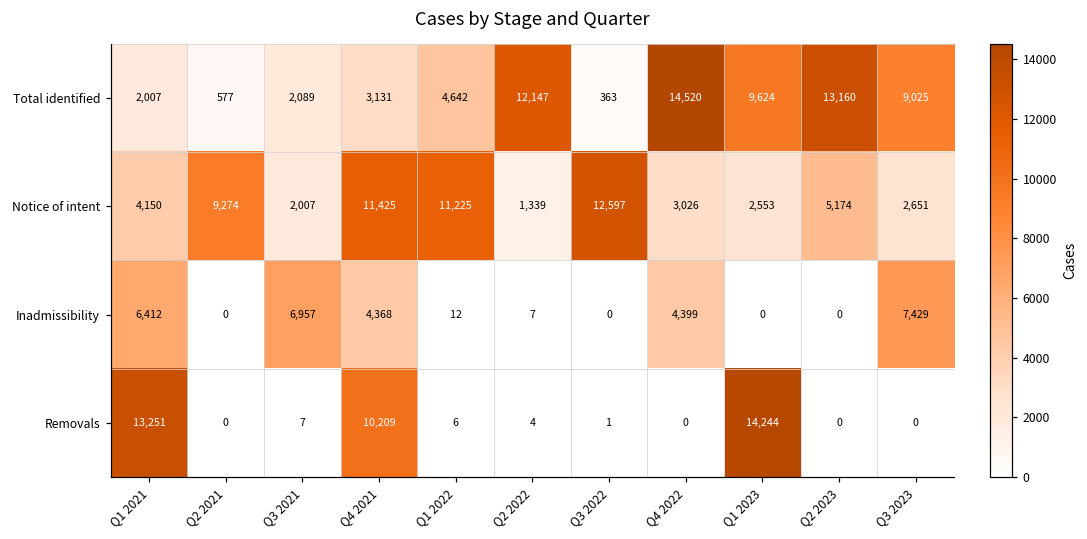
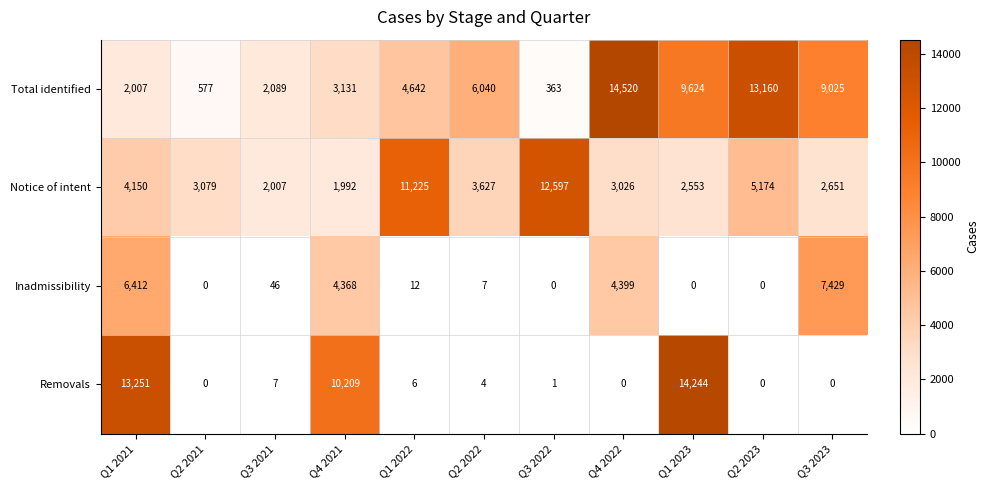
  {
    "Total identified": {
      "Q1 2021": "2,007",
      "Q2 2021": "577",
      "Q3 2021": "2,089",
      "Q4 2021": "3,131",
      "Q1 2022": "4,642",
-     "Q2 2022": "12,147",
+     "Q2 2022": "6,040",
      "Q3 2022": "363",
      "Q4 2022": "14,520",
      "Q1 2023": "9,624",
      "Q2 2023": "13,160",
      "Q3 2023": "9,025"
    },
    "Notice of intent": {
      "Q1 2021": "4,150",
-     "Q2 2021": "9,274",
+     "Q2 2021": "3,079",
      "Q3 2021": "2,007",
-     "Q4 2021": "11,425",
+     "Q4 2021": "1,992",
      "Q1 2022": "11,225",
-     "Q2 2022": "1,339",
+     "Q2 2022": "3,627",
      "Q3 2022": "12,597",
      "Q4 2022": "3,026",
      "Q1 2023": "2,553",
      "Q2 2023": "5,174",
      "Q3 2023": "2,651"
    },
    "Inadmissibility": {
      "Q1 2021": "6,412",
      "Q2 2021": "0",
-     "Q3 2021": "6,957",
+     "Q3 2021": "46",
      "Q4 2021": "4,368",
      "Q1 2022": "12",
      "Q2 2022": "7",
      "Q3 2022": "0",
      "Q4 2022": "4,399",
      "Q1 2023": "0",
      "Q2 2023": "0",
      "Q3 2023": "7,429"
    },
    "Removals": {
      "Q1 2021": "13,251",
      "Q2 2021": "0",
      "Q3 2021": "7",
      "Q4 2021": "10,209",
      "Q1 2022": "6",
      "Q2 2022": "4",
      "Q3 2022": "1",
      "Q4 2022": "0",
      "Q1 2023": "14,244",
      "Q2 2023": "0",
      "Q3 2023": "0"
    }
  }
